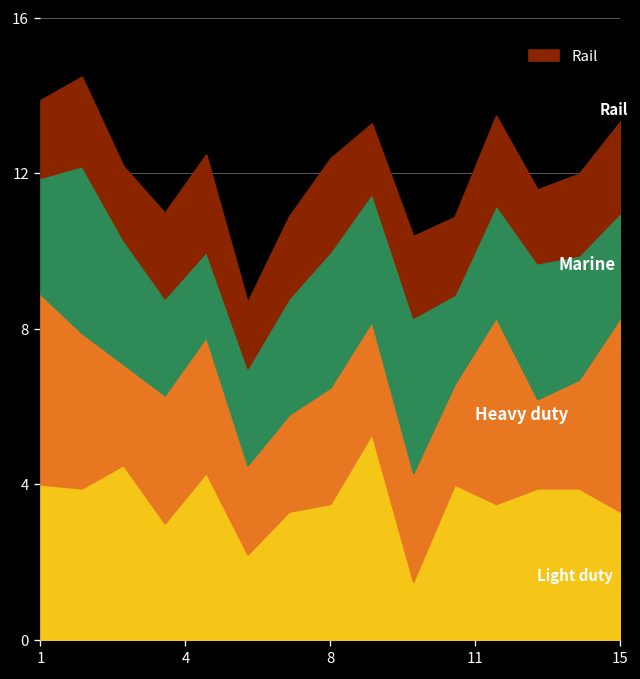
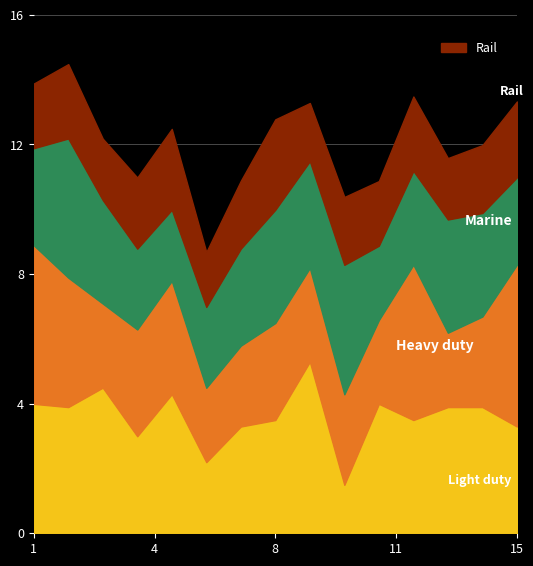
  {
    "Rail": {
      "1": 2.0,
-     "8": 2.4,
+     "8": 2.8,
      "15": 2.3
    }
  }
